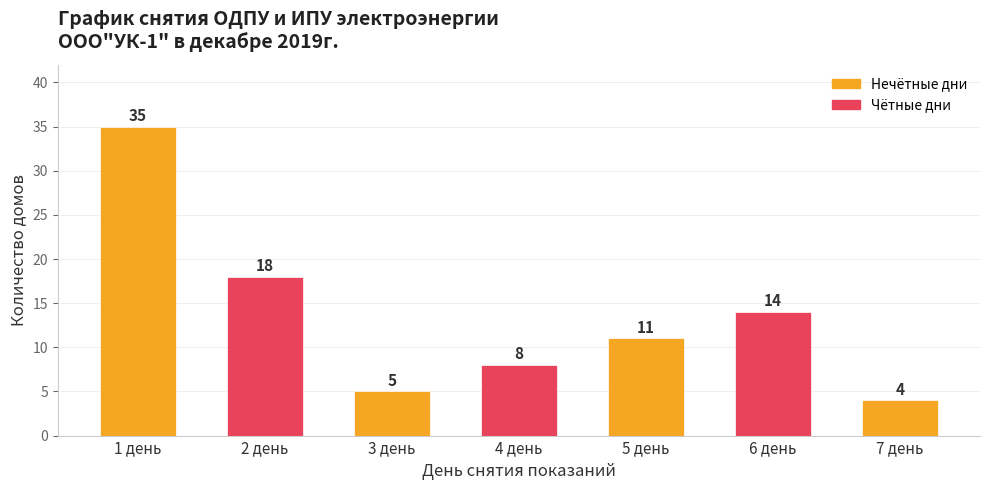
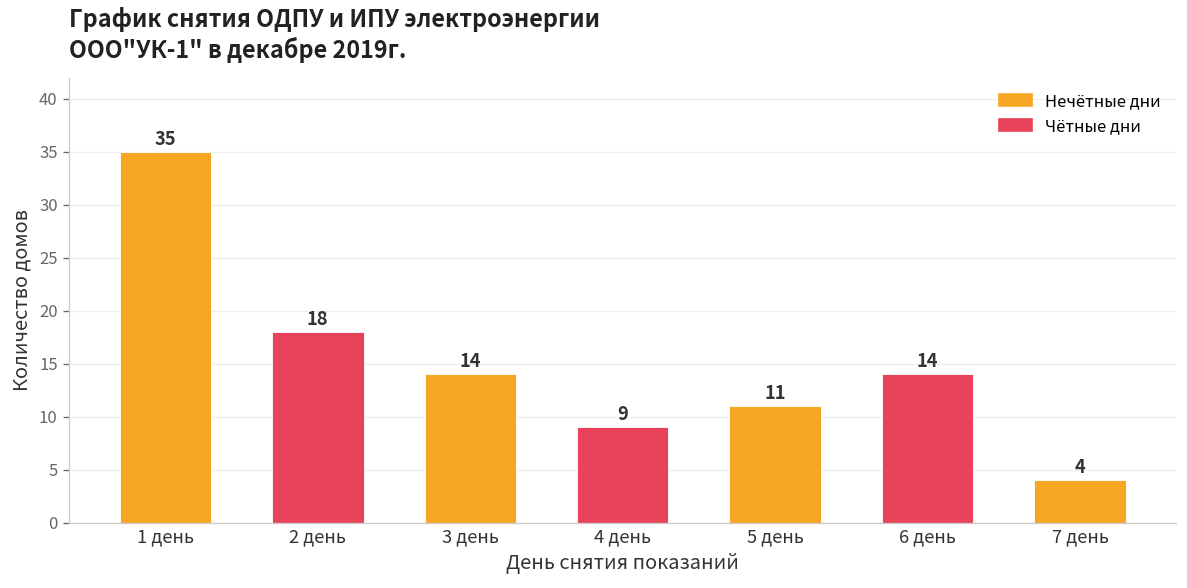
  {
    "1 день": 35,
    "2 день": 18,
-   "3 день": 5,
-   "4 день": 8,
+   "3 день": 14,
+   "4 день": 9,
    "5 день": 11,
    "6 день": 14,
    "7 день": 4
  }
